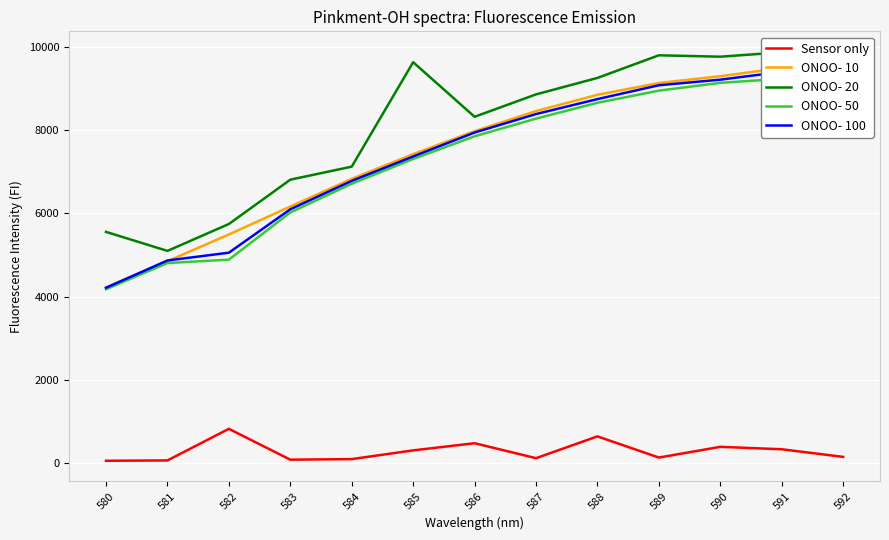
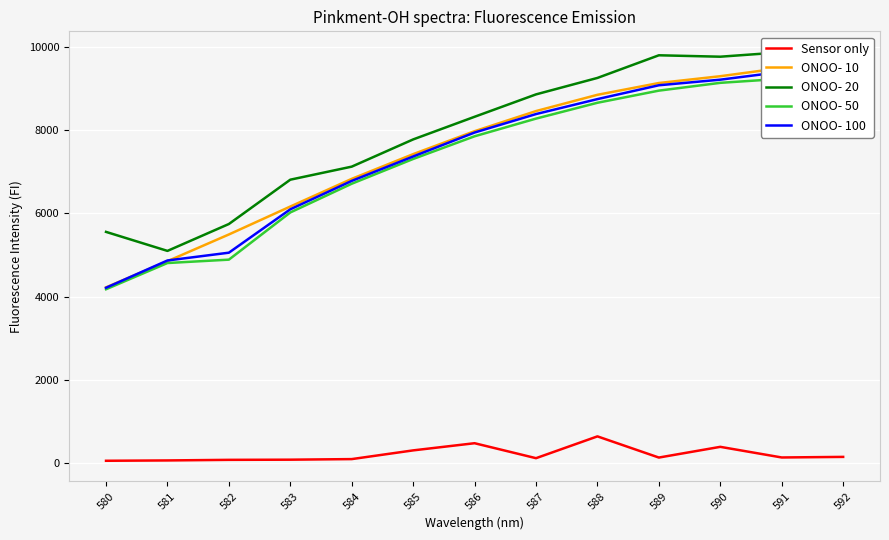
  {
    "Sensor only": {
      "580": 100,
      "581": 100,
-     "582": 800,
+     "582": 100,
      "583": 100,
      "584": 100,
      "585": 300,
      "586": 500,
      "587": 100,
      "588": 700,
      "589": 100,
      "590": 400,
-     "591": 300,
+     "591": 100,
      "592": 200
    },
    "ONOO- 10": {
      "582": 5500,
      "583": 6200,
      "587": 8500,
      "588": 8800,
      "590": 9300
    },
    "ONOO- 20": {
      "580": 5600,
      "581": 5100,
      "582": 5700,
      "583": 6800,
      "584": 7100,
-     "585": 9600,
+     "585": 7800,
      "586": 8300,
      "587": 8900,
      "588": 9200,
      "589": 9800,
      "590": 9800
    },
    "ONOO- 50": {
      "582": 4900,
      "583": 6000,
      "584": 6700,
      "586": 7800,
      "587": 8300,
      "588": 8700,
      "589": 8900,
      "590": 9100
    },
    "ONOO- 100": {
      "582": 5100,
      "583": 6100,
      "587": 8400,
      "588": 8700,
      "590": 9200
    }
  }
